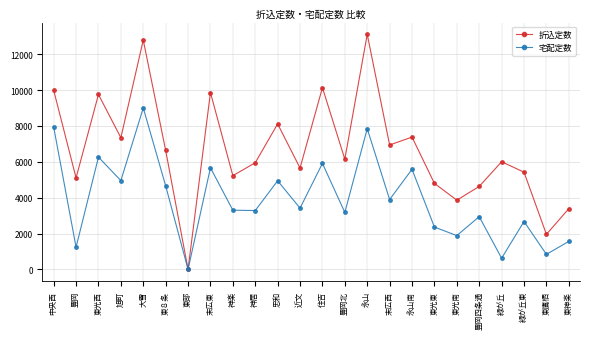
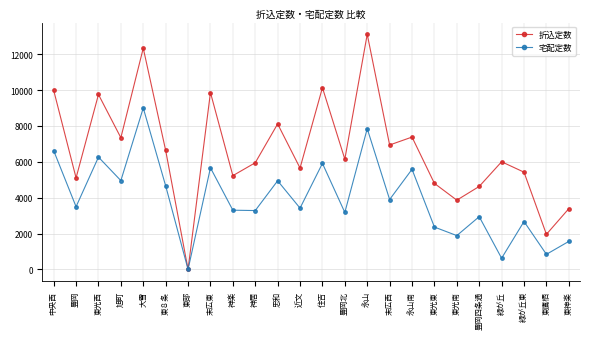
  {
    "折込定数": {
      "中央西": 10000,
      "豊岡": 5100,
      "東光西": 9800,
      "旭町": 7300,
-     "大雪": 12800,
+     "大雪": 12300,
      "東８条": 6600,
      "末広東": 9900,
      "神楽": 5200,
      "神居": 5900,
      "忠和": 8100,
      "近文": 5700,
      "住吉": 10100,
      "豊岡北": 6100,
      "永山": 13100,
      "末広西": 6900,
      "永山南": 7400,
      "東光東": 4800,
      "東光南": 3900,
      "豊岡四条通": 4600,
      "緑が丘": 6000,
      "緑が丘東": 5400,
      "東鷹栖": 2000,
      "東神楽": 3400
    },
    "宅配定数": {
-     "中央西": 7900,
-     "豊岡": 1200,
+     "中央西": 6600,
+     "豊岡": 3500,
      "東光西": 6300,
      "旭町": 5000,
      "大雪": 9000,
      "東８条": 4700,
      "末広東": 5700,
      "神楽": 3300,
      "神居": 3300,
      "忠和": 4900,
      "近文": 3400,
      "住吉": 5900,
      "豊岡北": 3200,
      "永山": 7800,
      "末広西": 3900,
      "永山南": 5600,
      "東光東": 2400,
      "東光南": 1900,
      "豊岡四条通": 2900,
      "緑が丘": 600,
      "緑が丘東": 2700,
      "東鷹栖": 800,
      "東神楽": 1600
    }
  }
